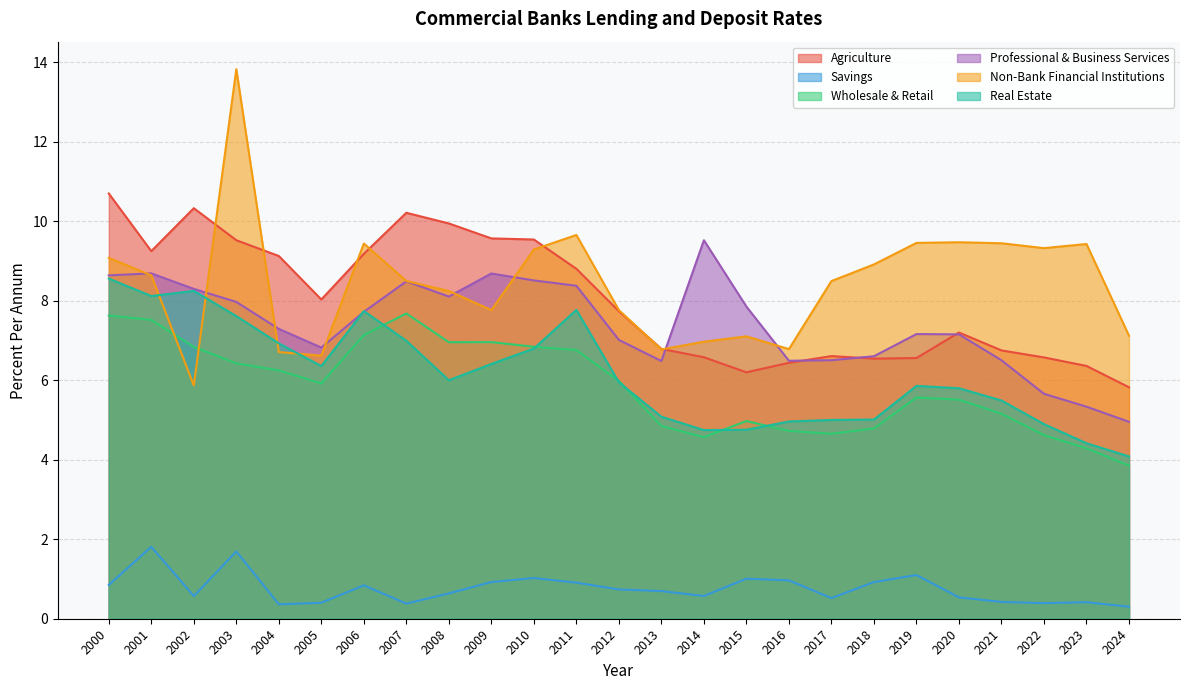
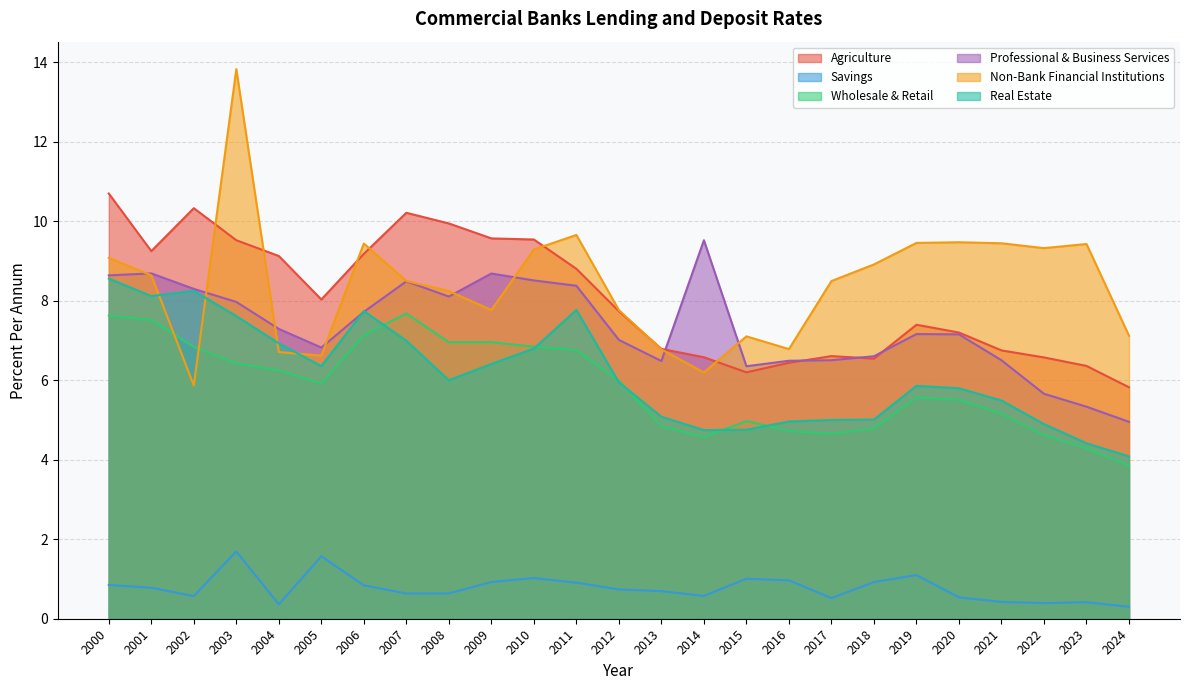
  {
    "Agriculture": {
      "2000": 10.7,
      "2001": 9.3,
      "2002": 10.3,
      "2003": 9.5,
      "2004": 9.1,
      "2005": 8.0,
      "2006": 9.2,
      "2007": 10.2,
      "2008": 9.9,
      "2009": 9.6,
      "2010": 9.5,
      "2011": 8.8,
      "2014": 6.6,
      "2015": 6.2,
      "2017": 6.6,
-     "2019": 6.6,
+     "2019": 7.4,
      "2021": 6.8,
      "2022": 6.6,
      "2023": 6.4,
      "2024": 5.8
    },
    "Savings": {
      "2000": 0.9,
-     "2001": 1.8,
+     "2001": 0.8,
      "2002": 0.6,
      "2003": 1.7,
      "2004": 0.4,
-     "2005": 0.4,
+     "2005": 1.6,
      "2006": 0.8,
-     "2007": 0.4,
+     "2007": 0.6,
      "2008": 0.6,
      "2009": 0.9,
      "2010": 1.0,
      "2011": 0.9,
      "2012": 0.7,
      "2013": 0.7,
      "2014": 0.6,
      "2015": 1.0,
      "2016": 1.0,
      "2017": 0.5,
      "2018": 0.9,
      "2019": 1.1,
      "2020": 0.5,
      "2021": 0.4,
      "2022": 0.4,
      "2023": 0.4,
      "2024": 0.3
    },
    "Professional & Business Services": {
      "2000": 8.6,
      "2003": 8.0,
      "2004": 7.3,
      "2005": 6.8,
      "2008": 8.1,
      "2009": 8.7,
      "2010": 8.5,
      "2011": 8.4,
      "2012": 7.0,
      "2013": 6.5,
      "2014": 9.5,
-     "2015": 7.9,
+     "2015": 6.4,
      "2017": 6.5,
      "2019": 7.2,
      "2021": 6.5,
      "2022": 5.7,
      "2023": 5.3,
      "2024": 5.0
    },
    "Non-Bank Financial Institutions": {
      "2000": 9.1,
      "2002": 5.9,
      "2003": 13.8,
      "2004": 6.7,
      "2005": 6.6,
      "2006": 9.4,
      "2008": 8.2,
      "2009": 7.8,
      "2010": 9.3,
      "2011": 9.7,
-     "2014": 7.0,
+     "2014": 6.2,
      "2015": 7.1,
      "2016": 6.8,
      "2017": 8.5,
      "2018": 8.9,
      "2019": 9.5,
      "2020": 9.5,
      "2021": 9.4,
      "2022": 9.3,
      "2023": 9.4,
      "2024": 7.1
    }
  }
